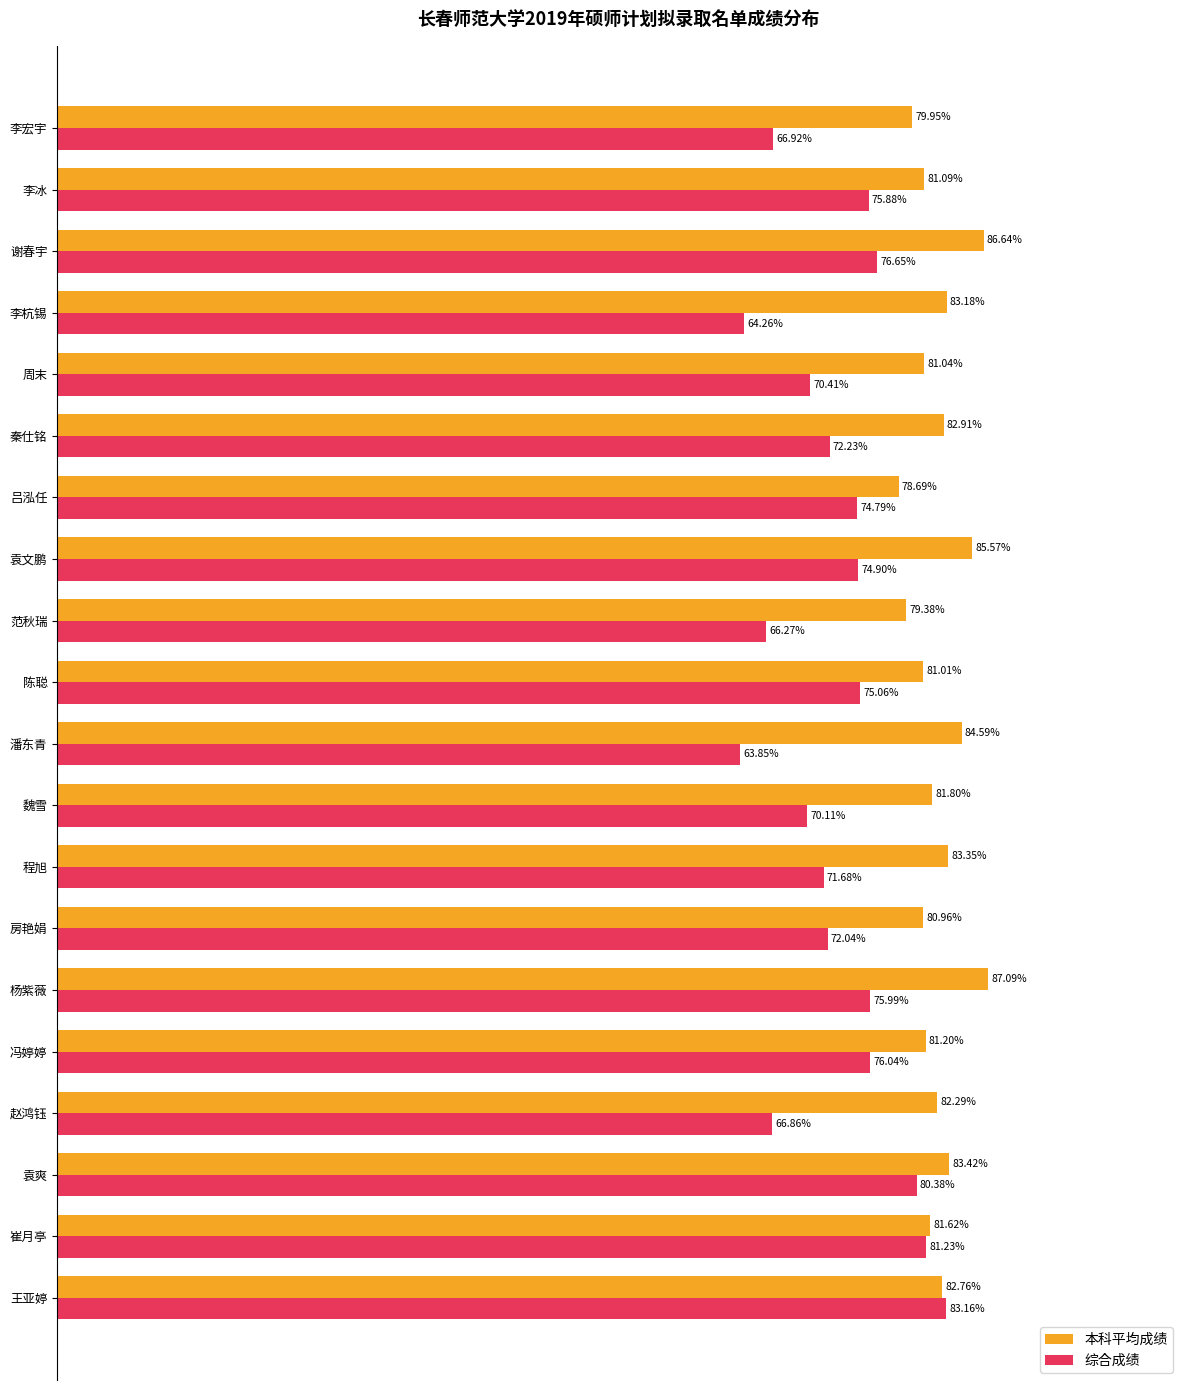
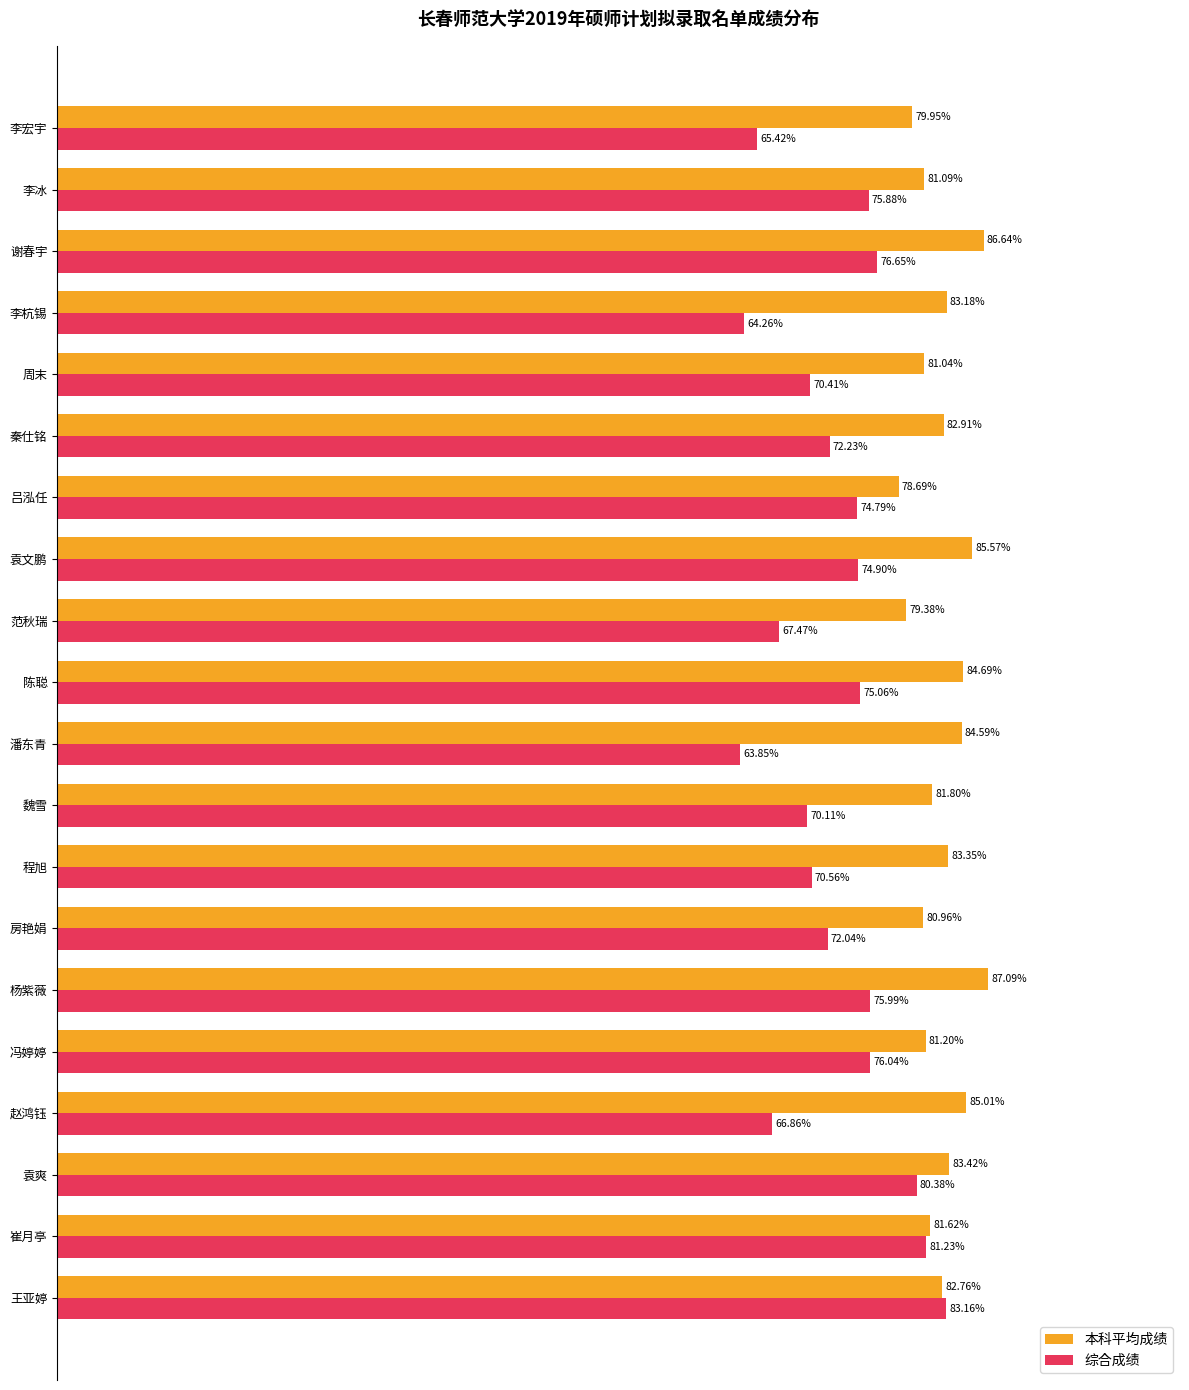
  {
    "本科平均成绩": {
      "李宏宇": "79.95%",
      "李冰": "81.09%",
      "谢春宇": "86.64%",
      "李杭锡": "83.18%",
      "周末": "81.04%",
      "秦仕铭": "82.91%",
      "吕泓任": "78.69%",
      "袁文鹏": "85.57%",
      "范秋瑞": "79.38%",
-     "陈聪": "81.01%",
+     "陈聪": "84.69%",
      "潘东青": "84.59%",
      "魏雪": "81.80%",
      "程旭": "83.35%",
      "房艳娟": "80.96%",
      "杨紫薇": "87.09%",
      "冯婷婷": "81.20%",
-     "赵鸿钰": "82.29%",
+     "赵鸿钰": "85.01%",
      "袁爽": "83.42%",
      "崔月亭": "81.62%",
      "王亚婷": "82.76%"
    },
    "综合成绩": {
-     "李宏宇": "66.92%",
+     "李宏宇": "65.42%",
      "李冰": "75.88%",
      "谢春宇": "76.65%",
      "李杭锡": "64.26%",
      "周末": "70.41%",
      "秦仕铭": "72.23%",
      "吕泓任": "74.79%",
      "袁文鹏": "74.90%",
-     "范秋瑞": "66.27%",
+     "范秋瑞": "67.47%",
      "陈聪": "75.06%",
      "潘东青": "63.85%",
      "魏雪": "70.11%",
-     "程旭": "71.68%",
+     "程旭": "70.56%",
      "房艳娟": "72.04%",
      "杨紫薇": "75.99%",
      "冯婷婷": "76.04%",
      "赵鸿钰": "66.86%",
      "袁爽": "80.38%",
      "崔月亭": "81.23%",
      "王亚婷": "83.16%"
    }
  }
